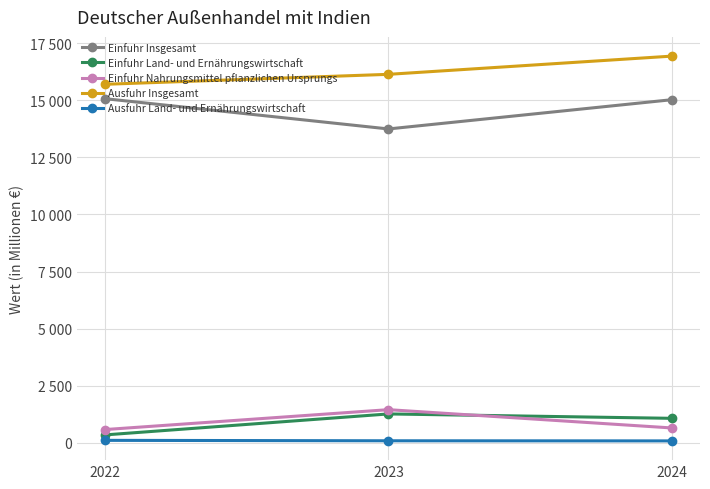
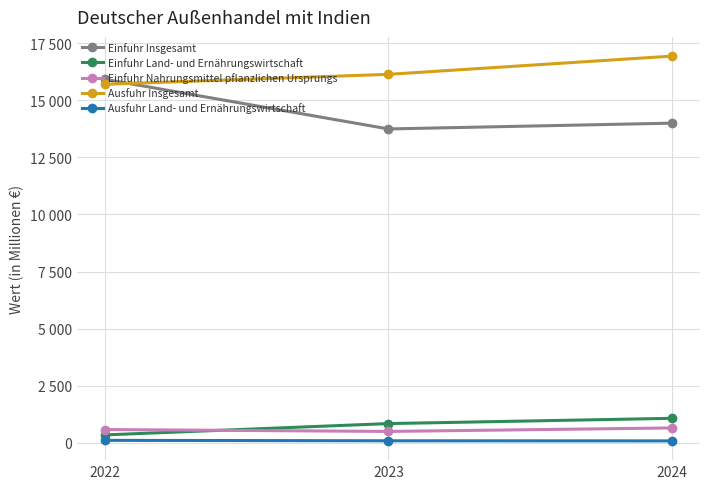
  {
    "Einfuhr Insgesamt": {
-     "2022": 15100,
+     "2022": 15900,
      "2023": 13700,
-     "2024": 15000
+     "2024": 14000
    },
    "Einfuhr Land- und Ernährungswirtschaft": {
      "2022": 400,
-     "2023": 1300,
+     "2023": 800,
      "2024": 1100
    },
    "Einfuhr Nahrungsmittel pflanzlichen Ursprungs": {
      "2022": 600,
-     "2023": 1500,
+     "2023": 500,
      "2024": 700
    },
    "Ausfuhr Insgesamt": {
      "2022": 15700,
      "2023": 16100,
      "2024": 16900
    },
    "Ausfuhr Land- und Ernährungswirtschaft": {
      "2022": 100,
      "2023": 100,
      "2024": 100
    }
  }
